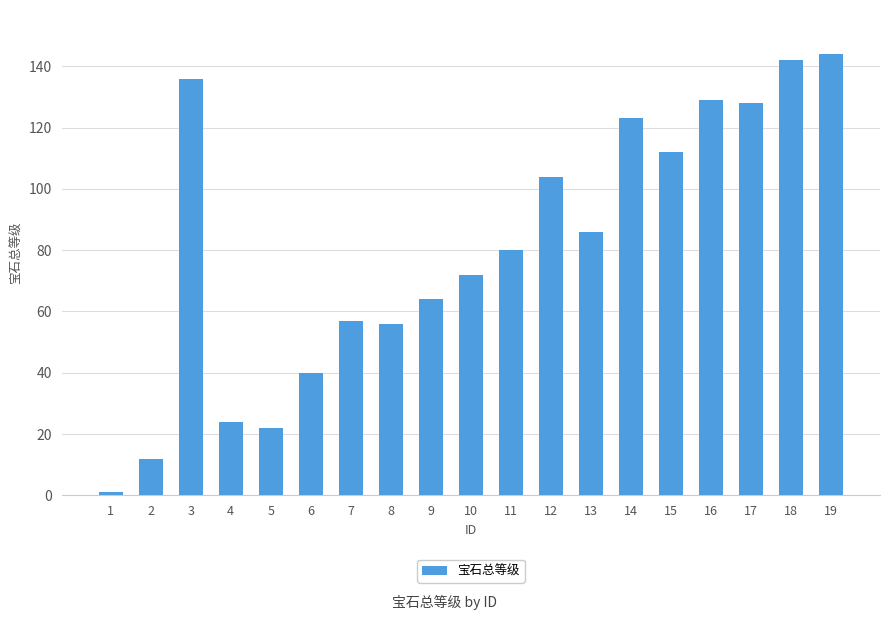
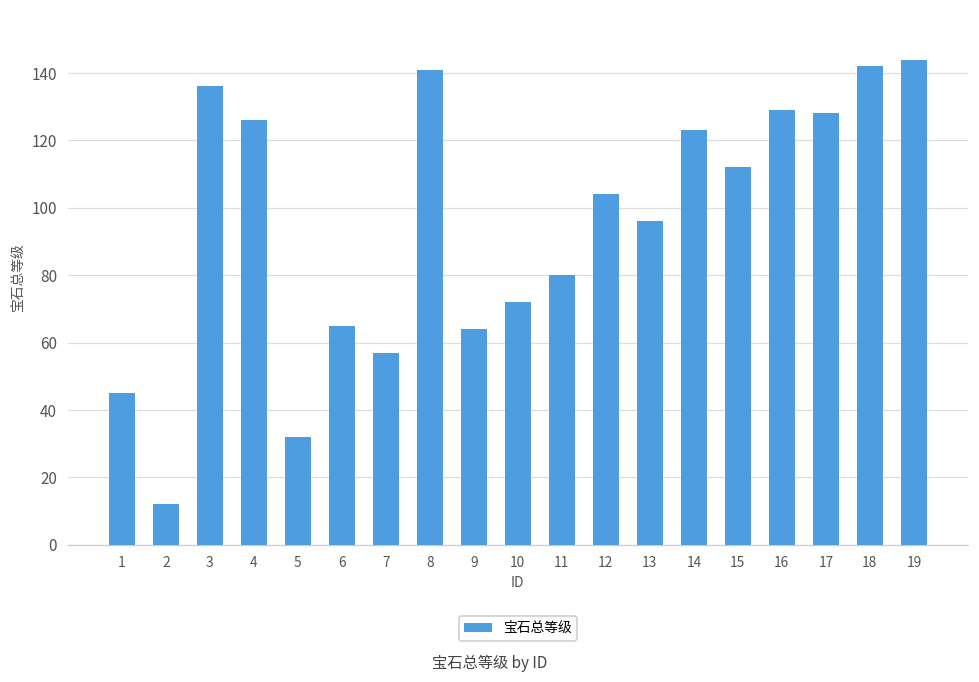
  {
-   "1": 1,
+   "1": 45,
    "2": 12,
    "3": 136,
-   "4": 24,
-   "5": 22,
-   "6": 40,
+   "4": 126,
+   "5": 32,
+   "6": 65,
    "7": 57,
-   "8": 56,
+   "8": 141,
    "9": 64,
    "10": 72,
    "11": 80,
    "12": 104,
-   "13": 86,
+   "13": 96,
    "14": 123,
    "15": 112,
    "16": 129,
    "17": 128,
    "18": 142,
    "19": 144
  }
